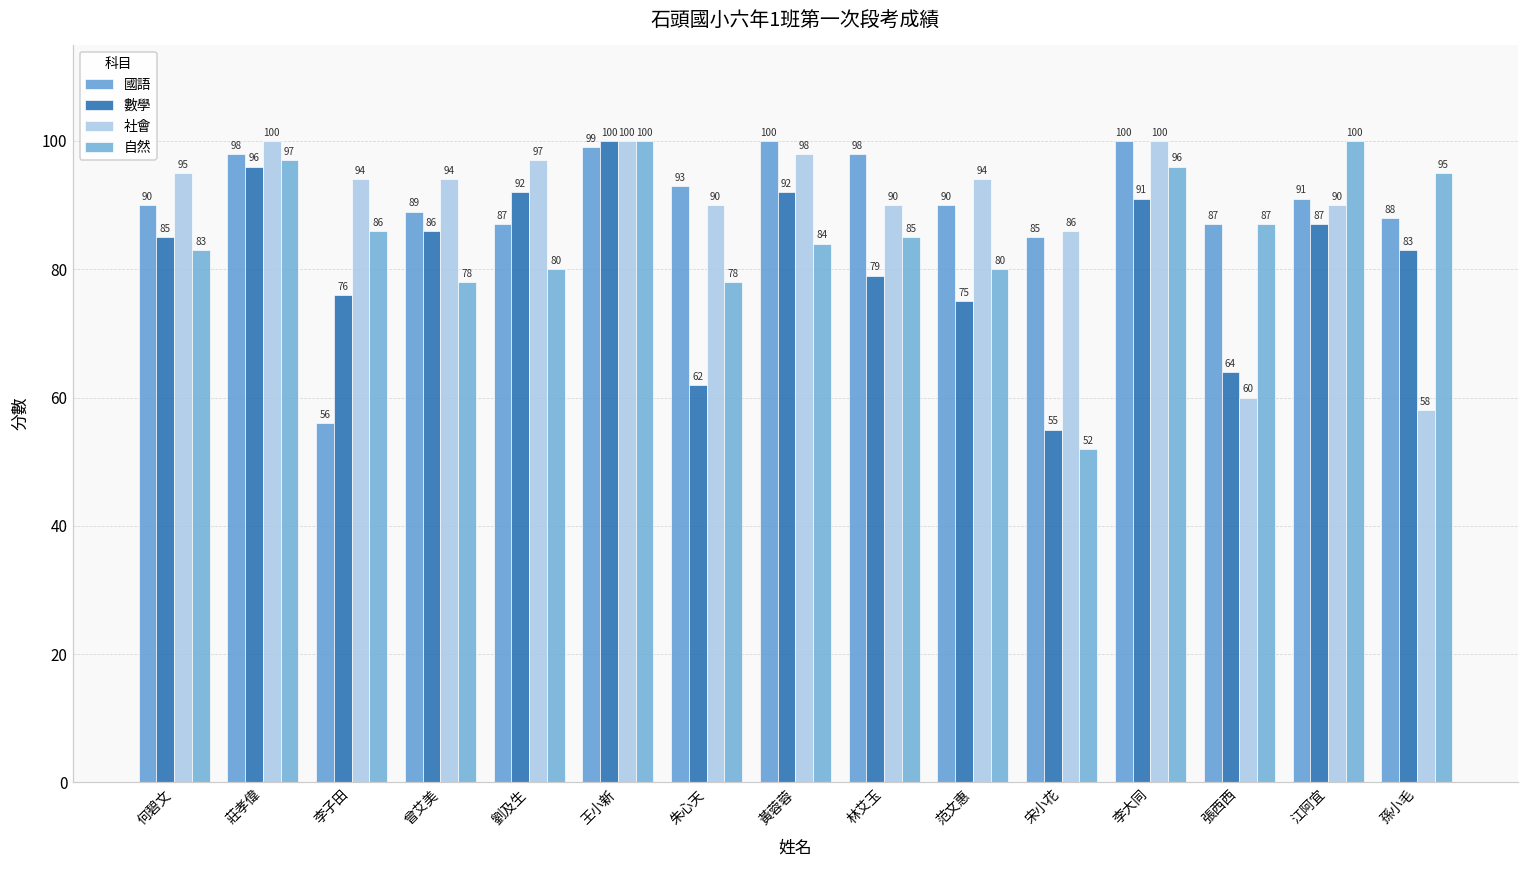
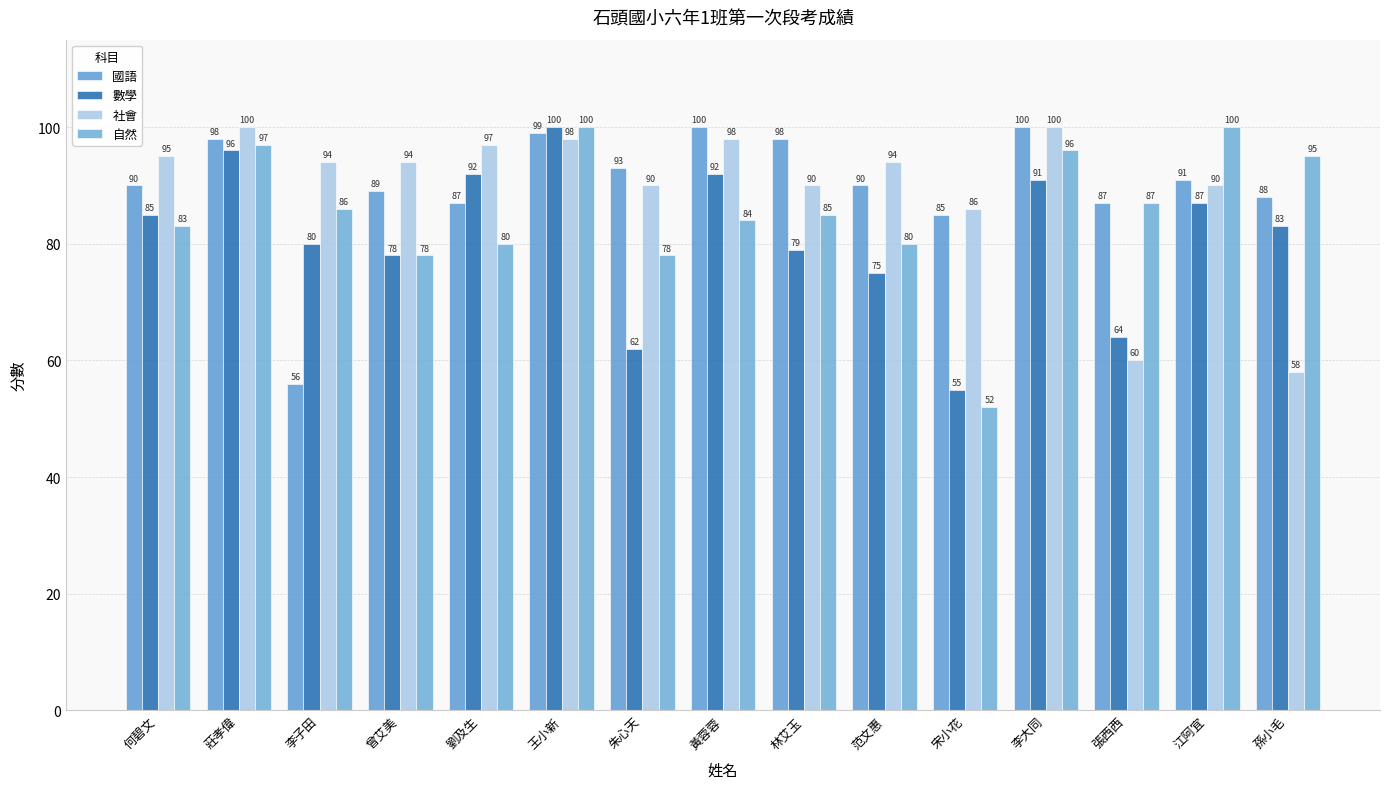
  {
    "數學": {
      "何碧文": 85,
      "莊孝偉": 96,
-     "李子田": 76,
-     "曾艾美": 86,
+     "李子田": 80,
+     "曾艾美": 78,
      "劉及生": 92,
      "王小新": 100,
      "朱心天": 62,
      "黃蓉蓉": 92,
      "林艾玉": 79,
      "范文惠": 75,
      "宋小花": 55,
      "李大同": 91,
      "張西西": 64,
      "江阿宜": 87,
      "孫小毛": 83
    },
    "社會": {
      "何碧文": 95,
      "莊孝偉": 100,
      "李子田": 94,
      "曾艾美": 94,
      "劉及生": 97,
-     "王小新": 100,
+     "王小新": 98,
      "朱心天": 90,
      "黃蓉蓉": 98,
      "林艾玉": 90,
      "范文惠": 94,
      "宋小花": 86,
      "李大同": 100,
      "張西西": 60,
      "江阿宜": 90,
      "孫小毛": 58
    }
  }
